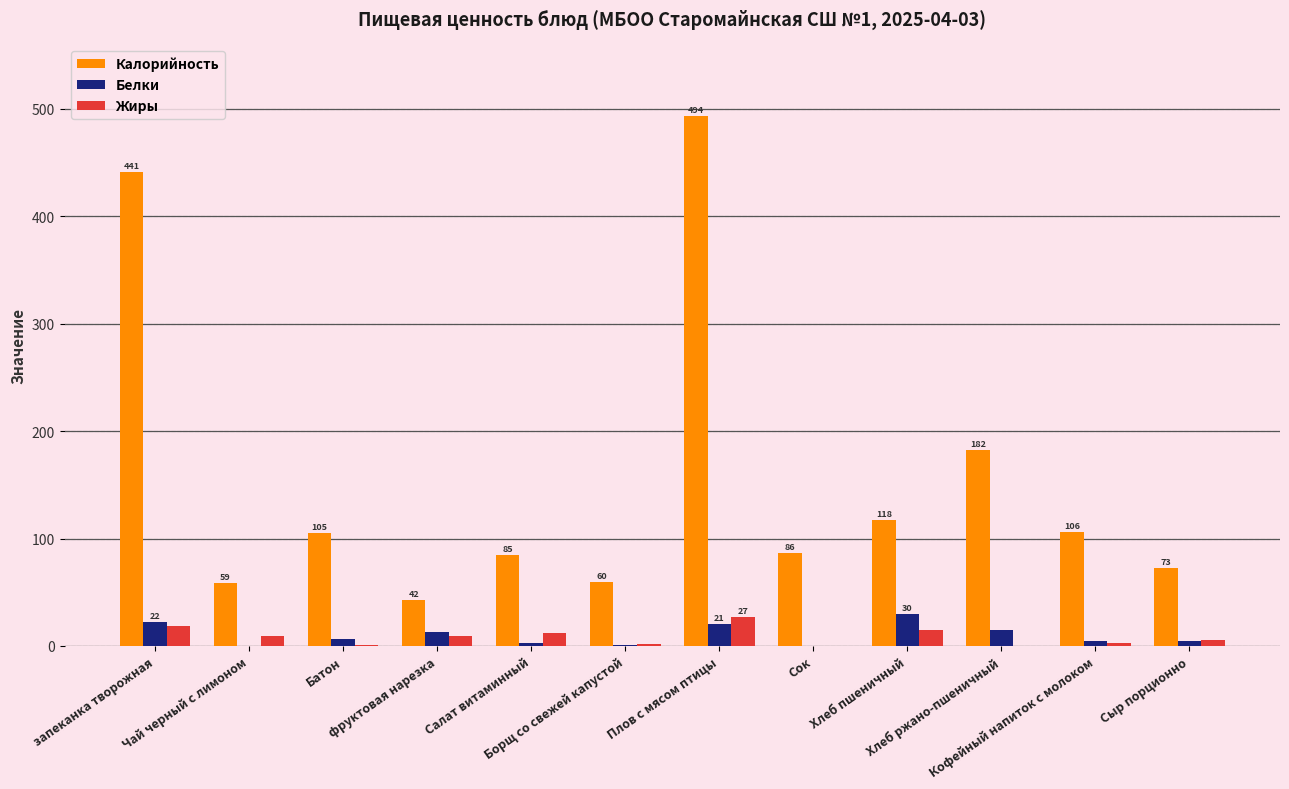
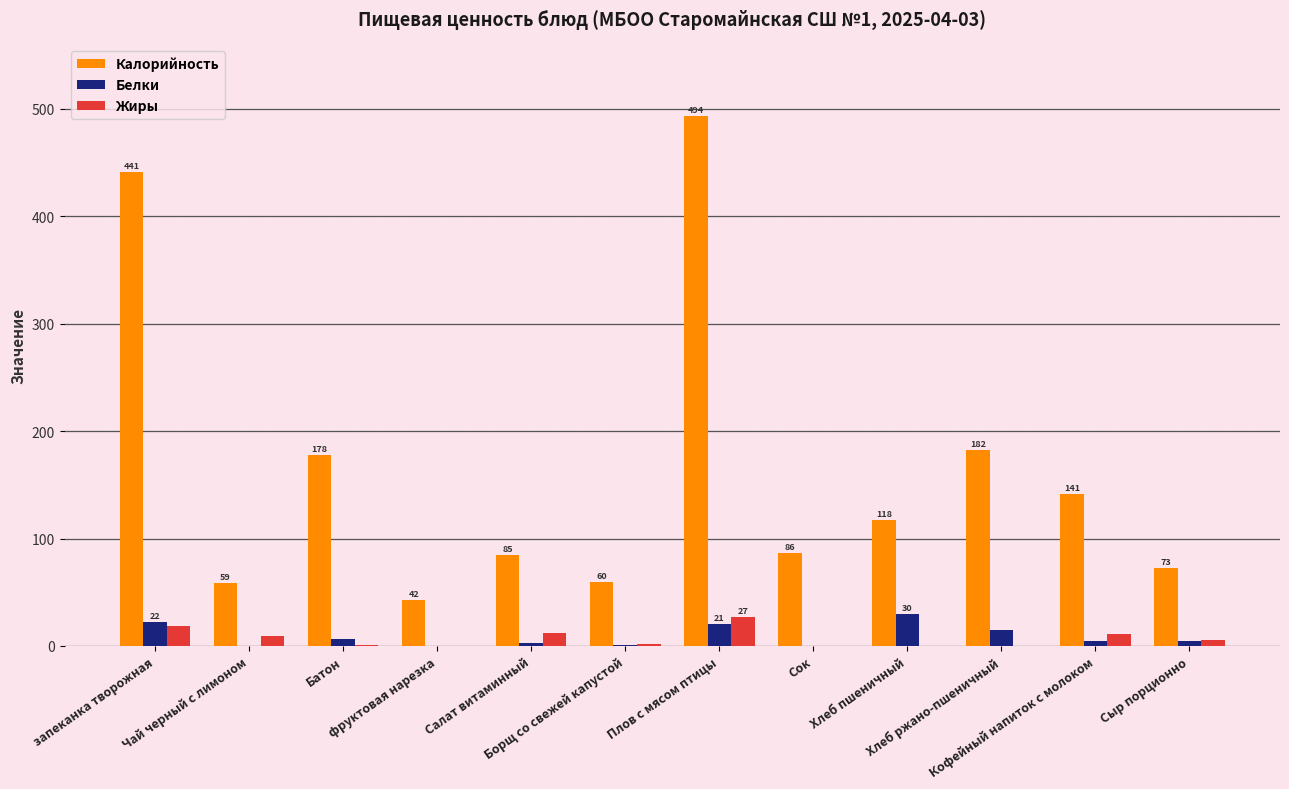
  {
    "Калорийность": {
      "запеканка творожная": 441,
      "Чай черный с лимоном": 59,
-     "Батон": 105,
+     "Батон": 178,
      "фруктовая нарезка": 42,
      "Салат витаминный": 85,
      "Борщ со свежей капустой": 60,
      "Плов с мясом птицы": 494,
      "Сок": 86,
      "Хлеб пшеничный": 118,
      "Хлеб ржано-пшеничный": 182,
-     "Кофейный напиток с молоком": 106,
+     "Кофейный напиток с молоком": 141,
      "Сыр порционно": 73
    },
    "Белки": {
      "Батон": 6,
-     "фруктовая нарезка": 13,
+     "фруктовая нарезка": 0,
      "Салат витаминный": 3,
      "Хлеб ржано-пшеничный": 15,
      "Кофейный напиток с молоком": 5,
      "Сыр порционно": 5
    },
    "Жиры": {
      "запеканка творожная": 19,
      "Чай черный с лимоном": 9,
-     "фруктовая нарезка": 9,
+     "фруктовая нарезка": 0,
      "Салат витаминный": 12,
-     "Хлеб пшеничный": 15,
-     "Кофейный напиток с молоком": 3,
+     "Хлеб пшеничный": 0,
+     "Кофейный напиток с молоком": 11,
      "Сыр порционно": 6
    }
  }
